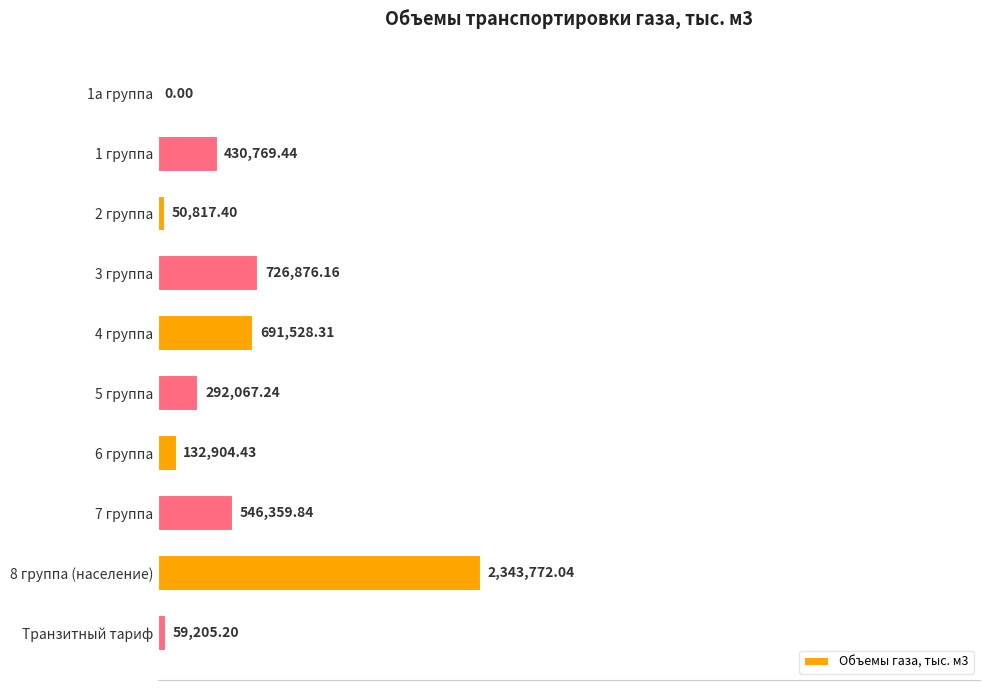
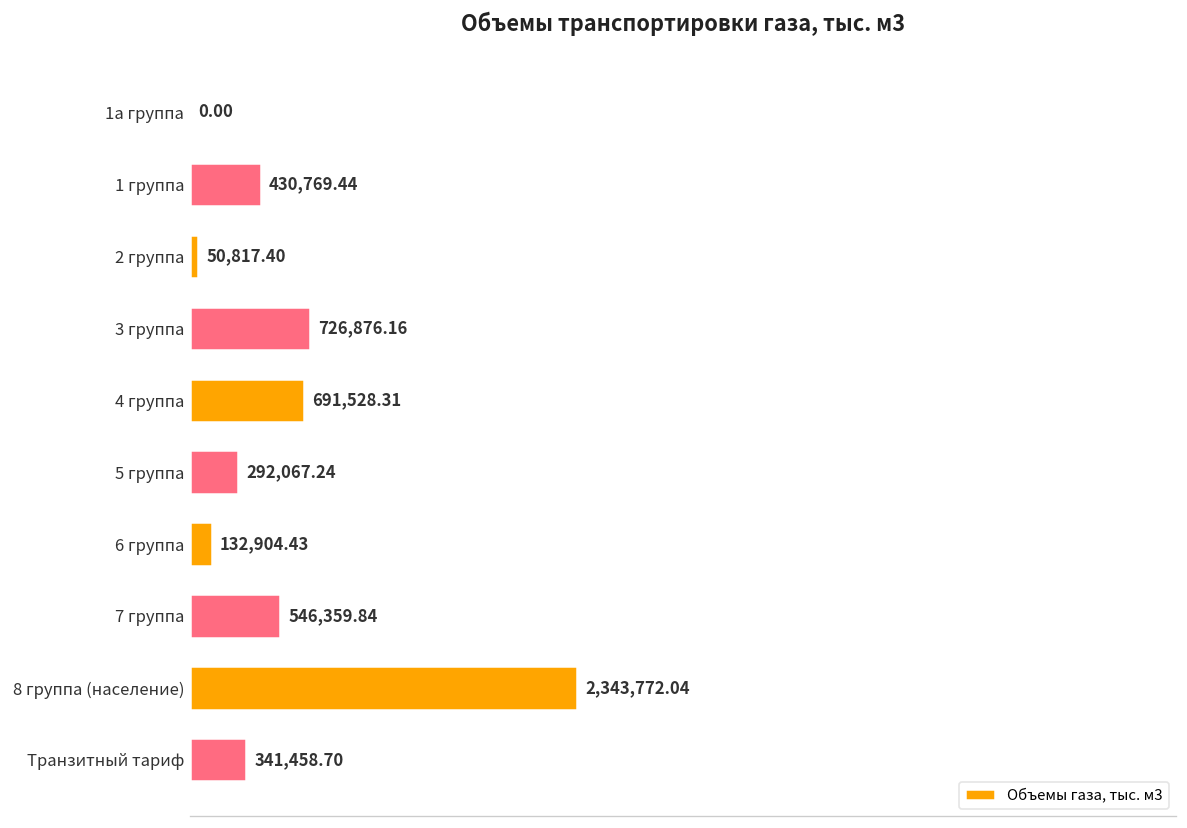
  {
    "1а группа": "0.00",
    "1 группа": "430,769.44",
    "2 группа": "50,817.40",
    "3 группа": "726,876.16",
    "4 группа": "691,528.31",
    "5 группа": "292,067.24",
    "6 группа": "132,904.43",
    "7 группа": "546,359.84",
    "8 группа (население)": "2,343,772.04",
-   "Транзитный тариф": "59,205.20"
+   "Транзитный тариф": "341,458.70"
  }
